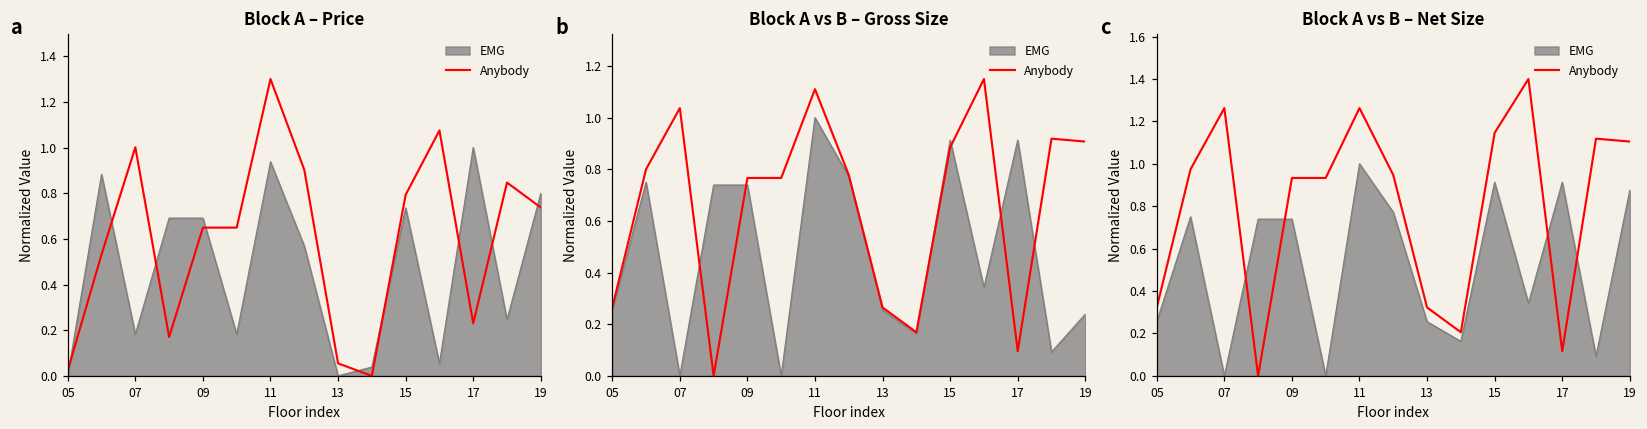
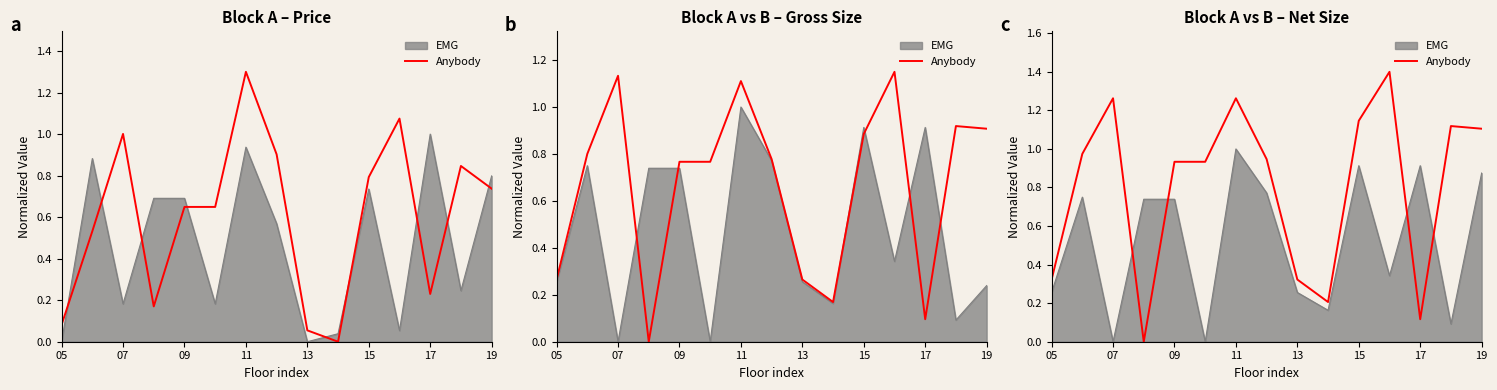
  {
    "Block A – Price": {
      "EMG": {
        "05": 0.00,
        "07": 0.18,
        "09": 0.69,
        "11": 0.94,
        "13": 0.00,
        "15": 0.74,
        "17": 1.00,
        "19": 0.80
      },
      "Anybody": {
-       "05": 0.02,
+       "05": 0.08,
        "07": 1.00,
        "09": 0.65,
        "11": 1.30,
        "13": 0.05,
        "15": 0.79,
        "17": 0.23,
        "19": 0.74
      }
    },
    "Block A vs B – Gross Size": {
      "EMG": {
        "07": 0.00,
        "09": 0.74,
        "11": 1.00,
        "15": 0.91,
        "17": 0.91,
        "19": 0.24
      },
      "Anybody": {
-       "07": 1.04,
+       "07": 1.13,
        "09": 0.77,
        "11": 1.11,
        "15": 0.89,
        "17": 0.10,
        "19": 0.91
      }
    },
    "Block A vs B – Net Size": {
      "EMG": {
        "05": 0.26,
        "07": 0.00,
        "09": 0.74,
        "11": 1.00,
        "13": 0.26,
        "15": 0.91,
        "17": 0.91,
        "19": 0.88
      },
      "Anybody": {
        "05": 0.32,
        "07": 1.26,
        "09": 0.93,
        "11": 1.26,
        "13": 0.32,
        "15": 1.15,
        "17": 0.12,
        "19": 1.10
      }
    }
  }
